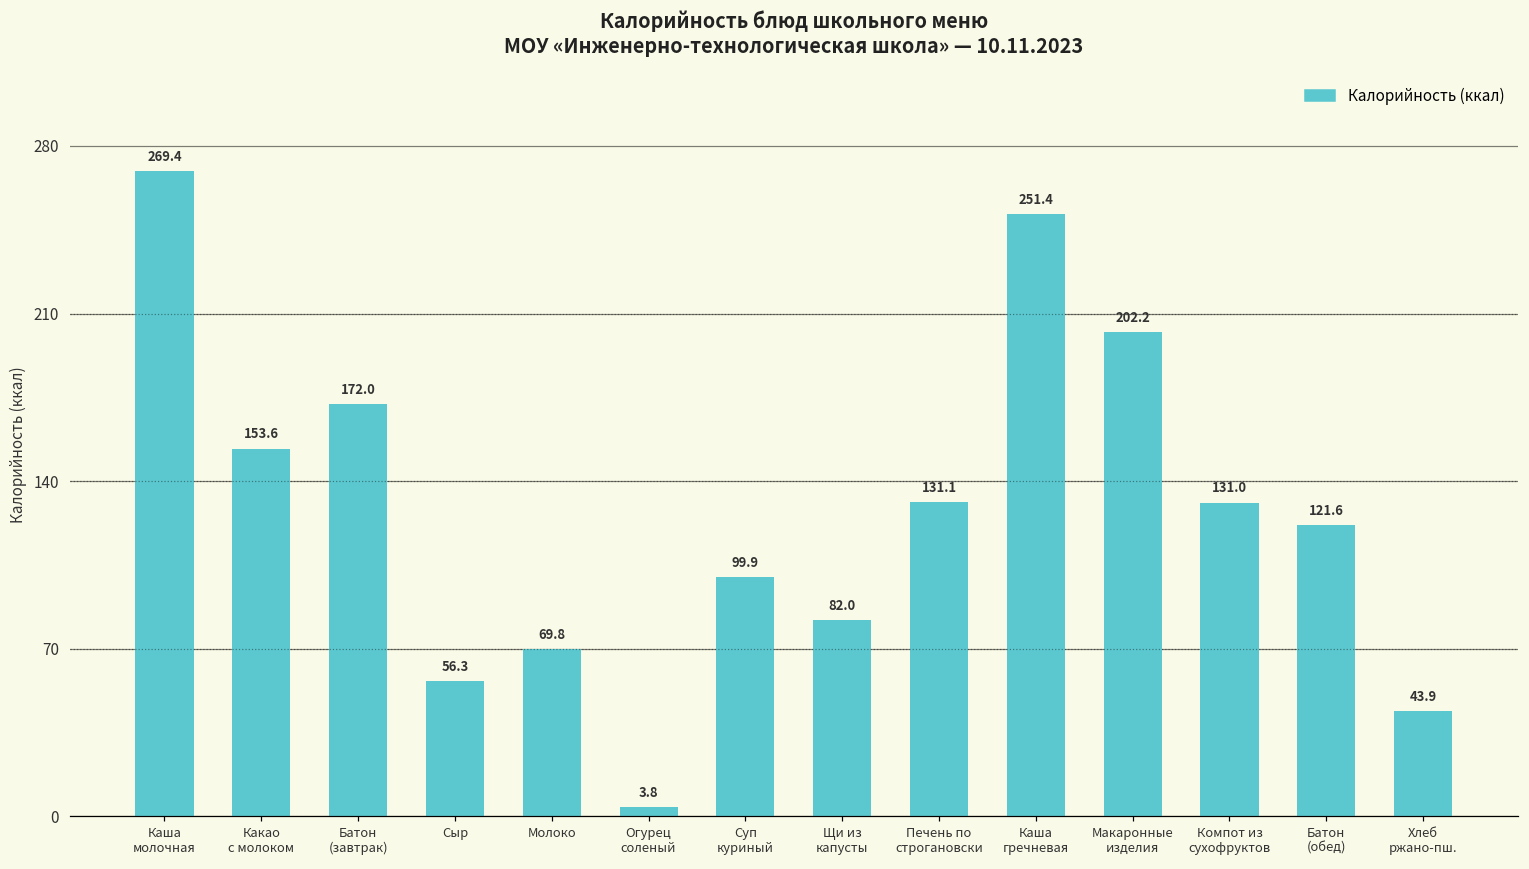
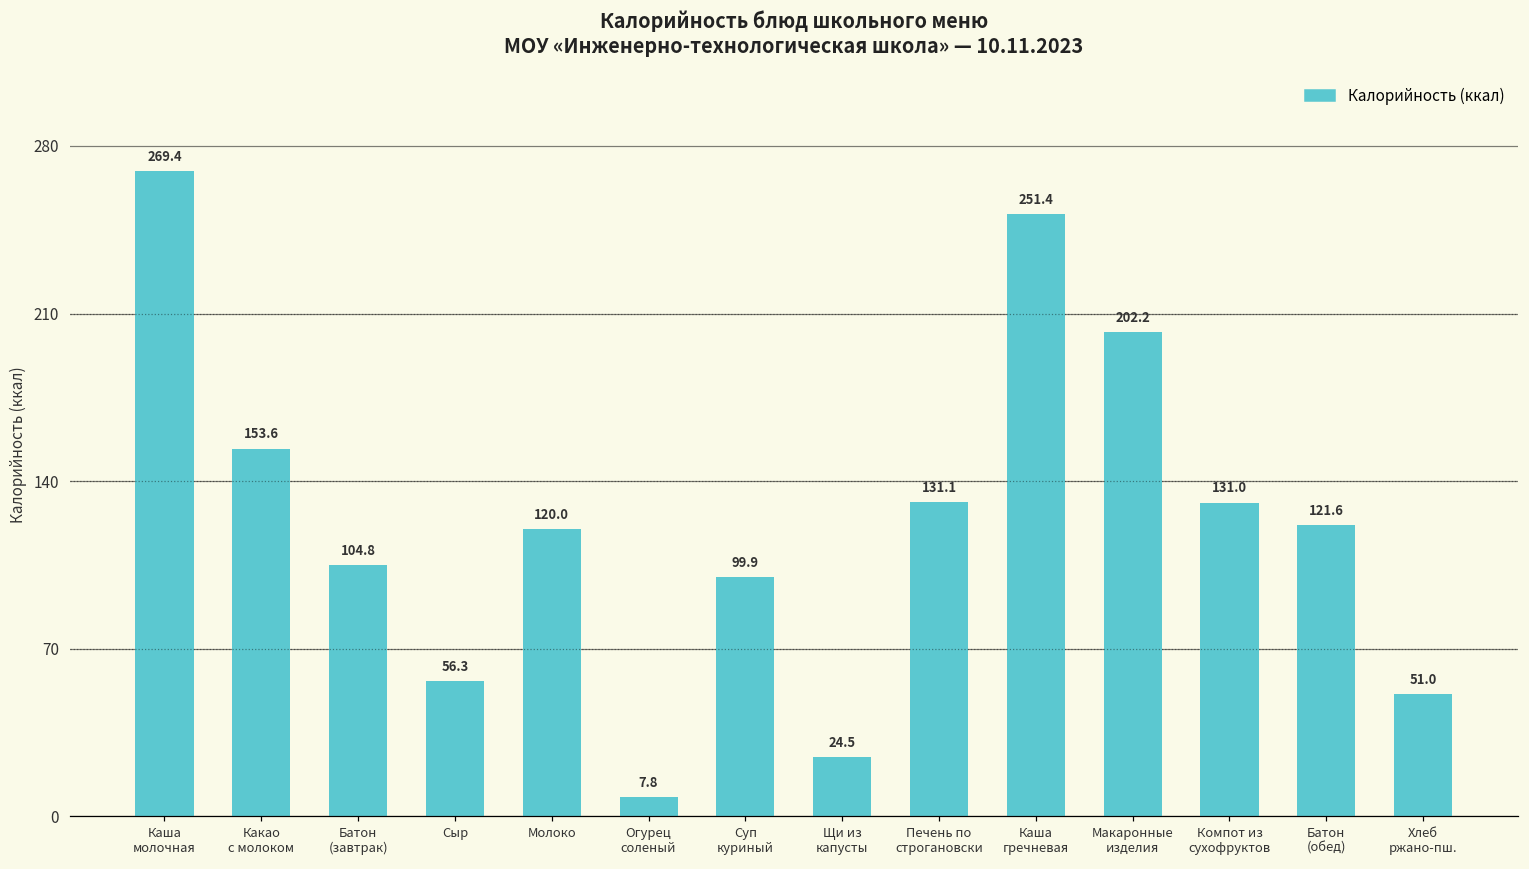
  {
    "Каша молочная": 269.4,
    "Какао с молоком": 153.6,
-   "Батон (завтрак)": 172.0,
+   "Батон (завтрак)": 104.8,
    "Сыр": 56.3,
-   "Молоко": 69.8,
-   "Огурец соленый": 3.8,
+   "Молоко": 120.0,
+   "Огурец соленый": 7.8,
    "Суп куриный": 99.9,
-   "Щи из капусты": 82.0,
+   "Щи из капусты": 24.5,
    "Печень по строгановски": 131.1,
    "Каша гречневая": 251.4,
    "Макаронные изделия": 202.2,
    "Компот из сухофруктов": 131.0,
    "Батон (обед)": 121.6,
-   "Хлеб ржано-пш.": 43.9
+   "Хлеб ржано-пш.": 51.0
  }
